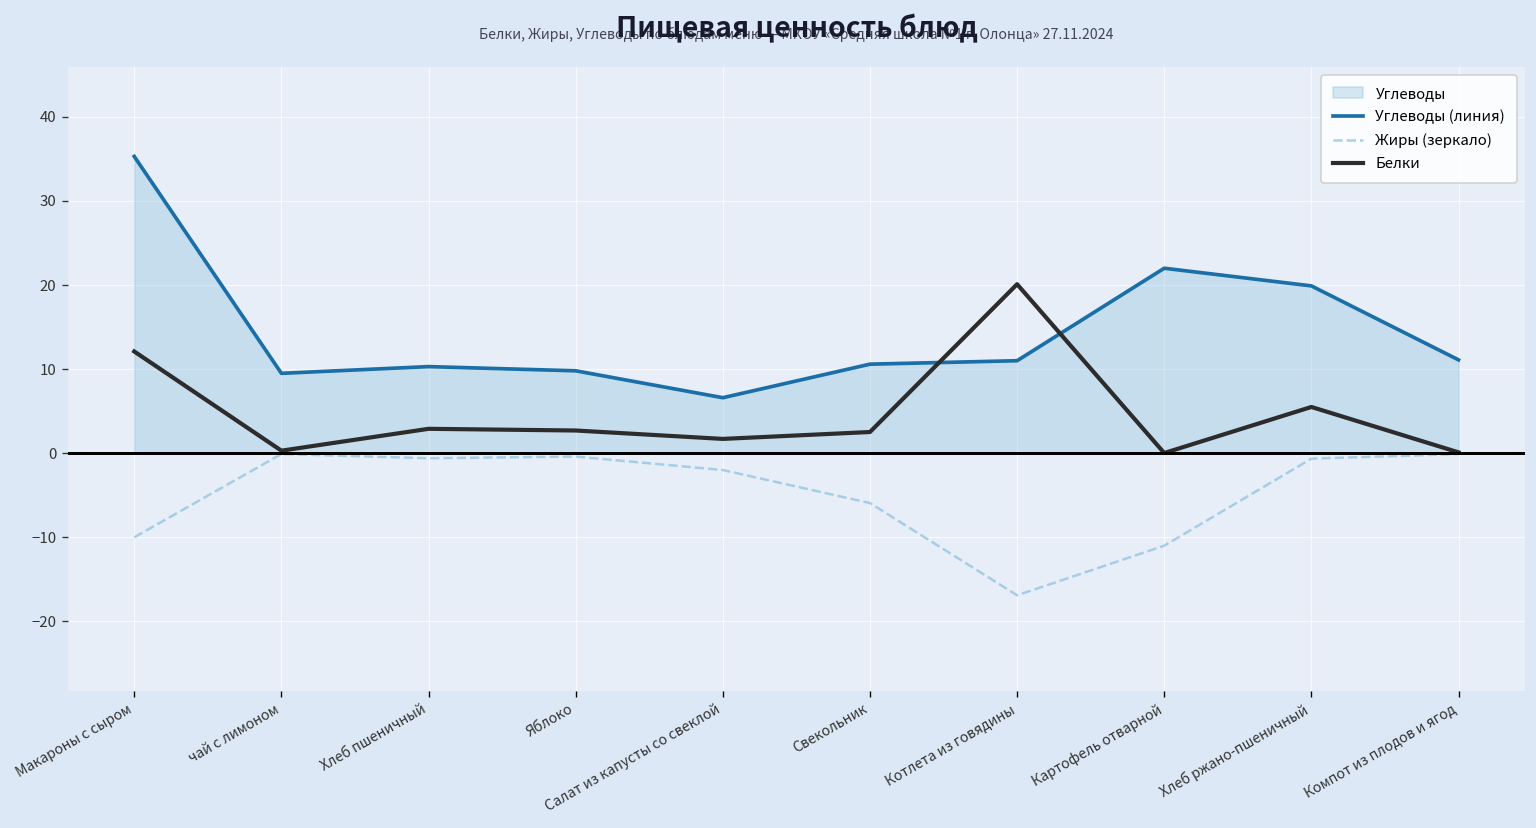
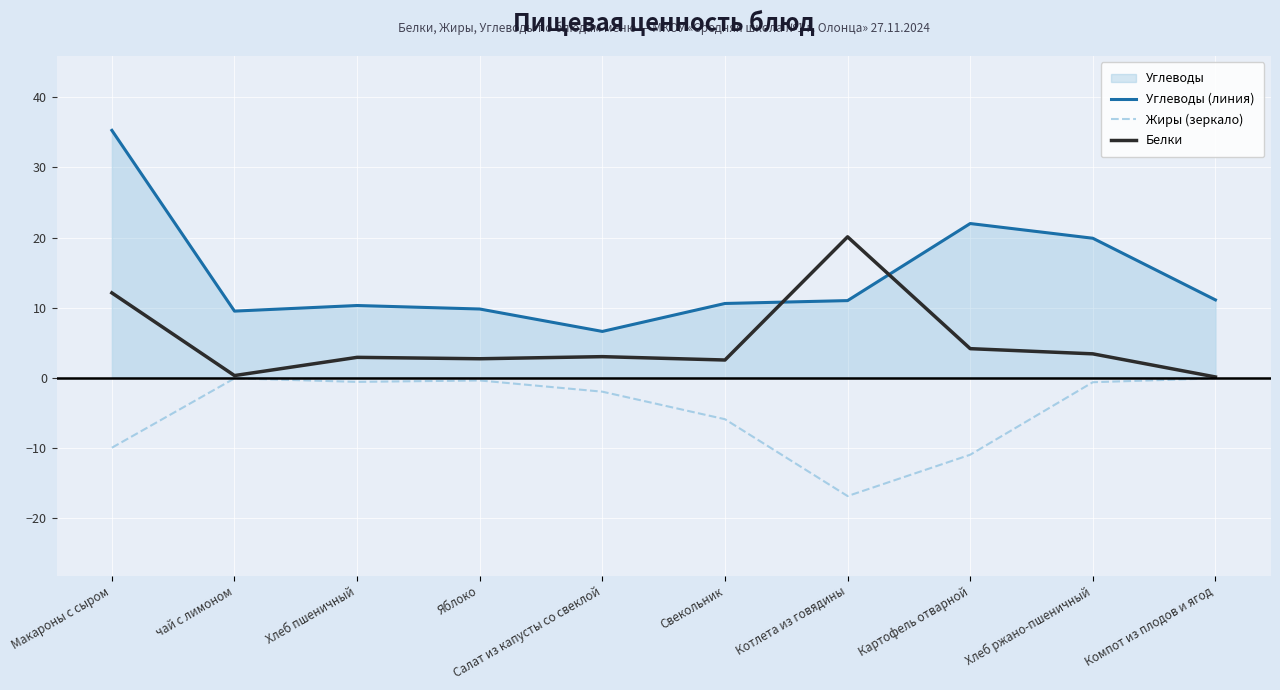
  {
    "Белки": {
      "Макароны с сыром": 12,
      "чай с лимоном": 0,
      "Хлеб пшеничный": 3,
      "Яблоко": 3,
-     "Салат из капусты со свеклой": 2,
+     "Салат из капусты со свеклой": 3,
      "Свекольник": 3,
      "Котлета из говядины": 20,
-     "Картофель отварной": 0,
-     "Хлеб ржано-пшеничный": 6
+     "Картофель отварной": 4,
+     "Хлеб ржано-пшеничный": 3
    }
  }
